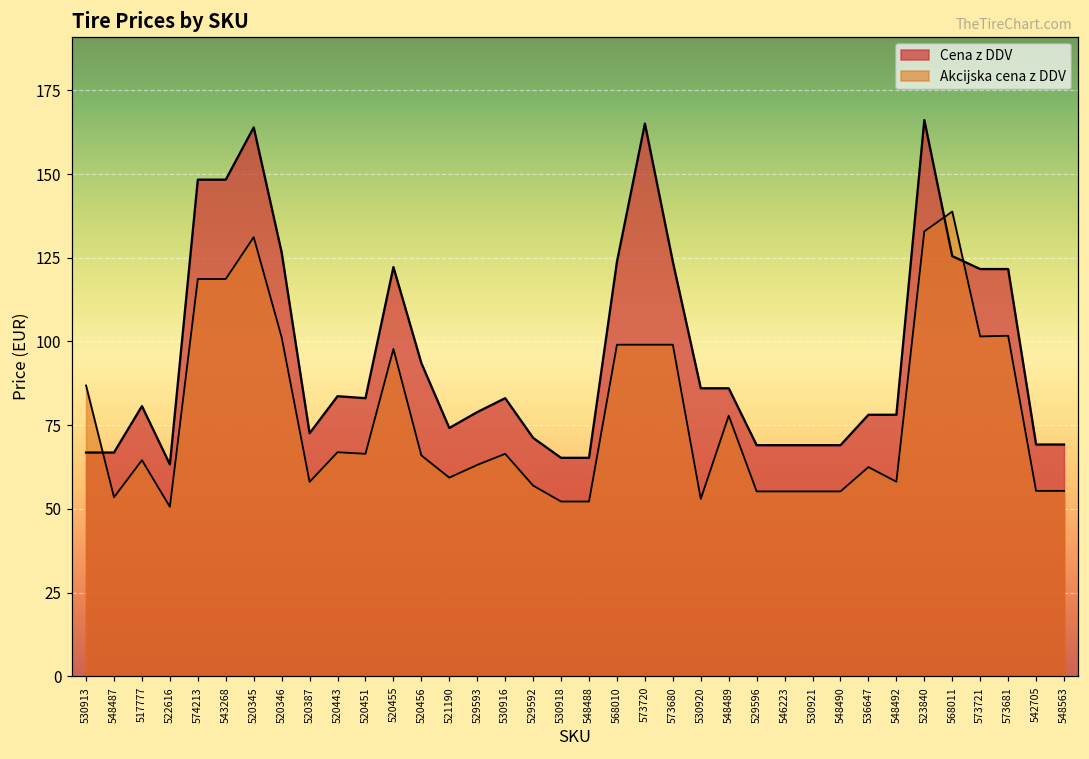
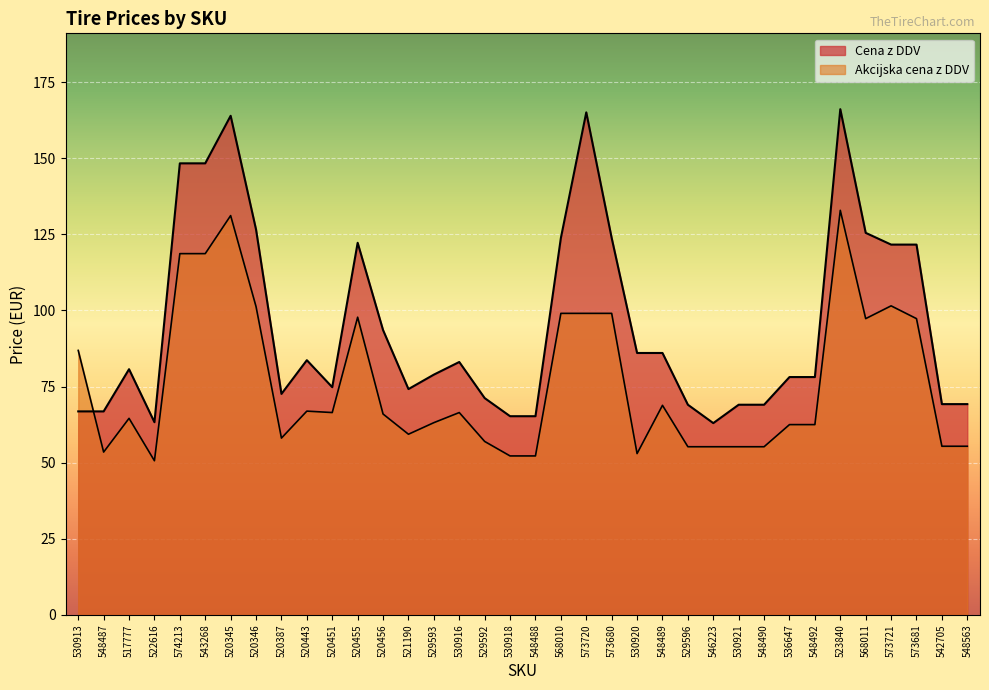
  {
    "Cena z DDV": {
      "530913": 67,
      "548487": 67,
      "517777": 81,
      "522616": 63,
      "574213": 148,
      "543268": 148,
      "520345": 164,
      "520346": 127,
      "520387": 73,
      "520443": 84,
-     "520451": 83,
+     "520451": 75,
      "520455": 122,
      "520456": 94,
      "521190": 74,
      "529593": 79,
      "530916": 83,
      "529592": 71,
      "530918": 65,
      "548488": 65,
      "568010": 124,
      "573720": 165,
      "573680": 124,
      "530920": 86,
      "548489": 86,
      "529596": 69,
-     "546223": 69,
+     "546223": 63,
      "530921": 69,
      "548490": 69,
      "536647": 78,
      "548492": 78,
      "523840": 166,
      "568011": 125,
      "573721": 122,
      "573681": 122,
      "542705": 69,
      "548563": 69
    },
    "Akcijska cena z DDV": {
      "530913": 87,
      "548487": 53,
      "517777": 65,
      "522616": 51,
      "574213": 119,
      "543268": 119,
      "520345": 131,
      "520346": 101,
      "520387": 58,
      "520443": 67,
      "520451": 66,
      "520455": 98,
      "520456": 66,
      "521190": 59,
      "529593": 63,
      "530916": 66,
      "529592": 57,
      "530918": 52,
      "548488": 52,
      "568010": 99,
      "573720": 99,
      "573680": 99,
      "530920": 53,
-     "548489": 78,
+     "548489": 69,
      "529596": 55,
      "546223": 55,
      "530921": 55,
      "548490": 55,
      "536647": 62,
-     "548492": 58,
+     "548492": 62,
      "523840": 133,
-     "568011": 139,
+     "568011": 97,
      "573721": 102,
-     "573681": 102,
+     "573681": 97,
      "542705": 55,
      "548563": 55
    }
  }
